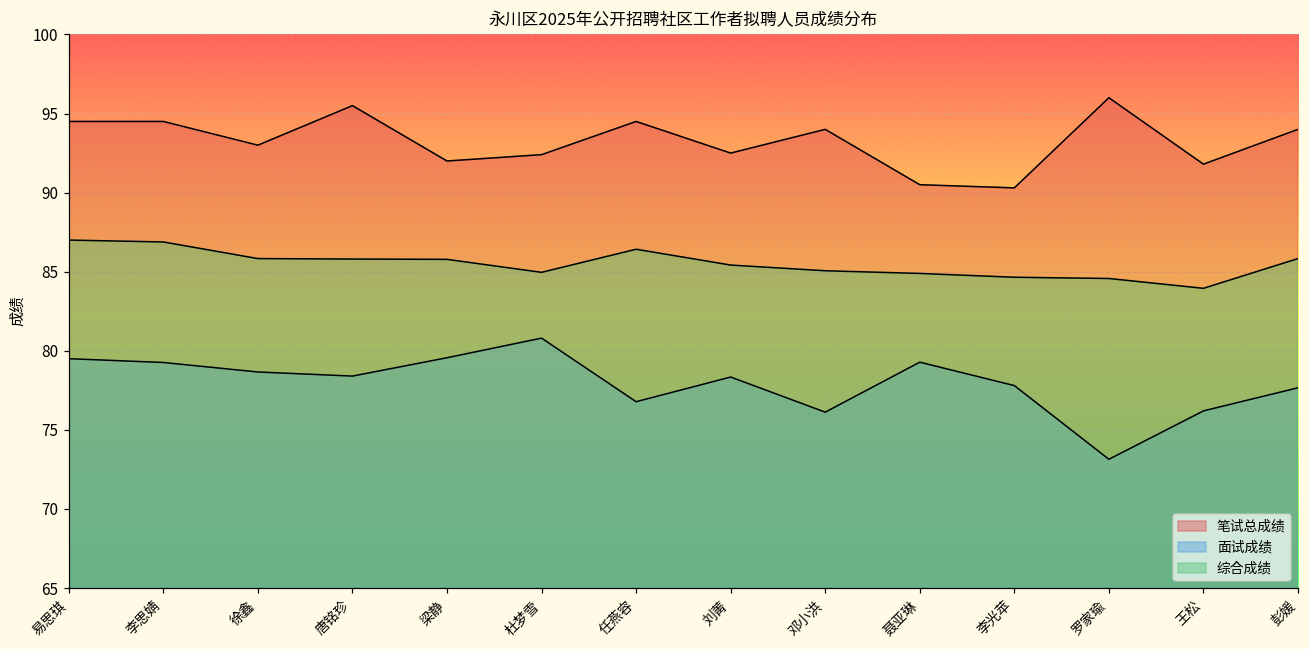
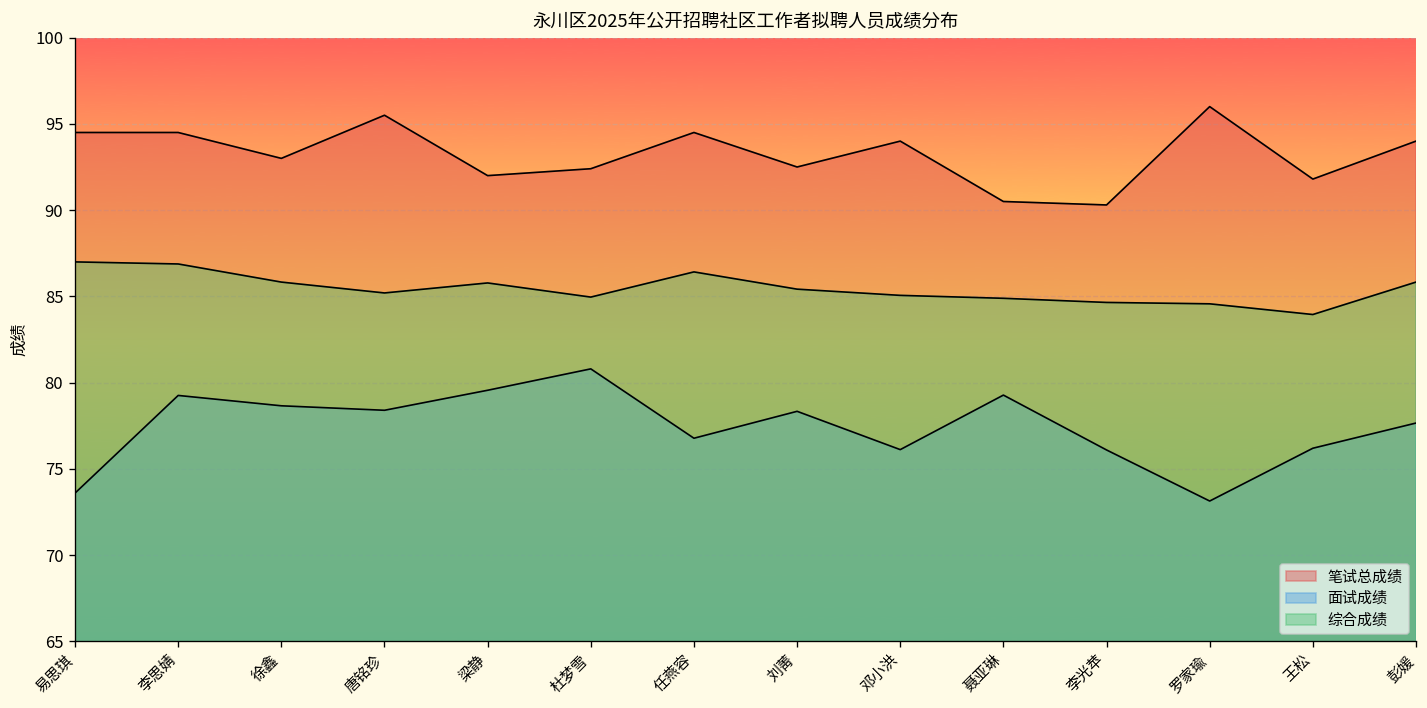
  {
    "笔试总成绩": {
      "易思琪": 94.5,
      "李思婧": 94.5,
      "徐鑫": 93.0,
      "唐铭珍": 95.5,
      "梁静": 92.0,
      "杜梦雪": 92.4,
      "任燕容": 94.5,
      "刘菁": 92.5,
      "邓小洪": 94.0,
      "聂亚琳": 90.5,
      "李光苹": 90.3,
      "罗家瑜": 96.0,
      "王松": 91.8,
      "彭媛": 94.0
    },
    "面试成绩": {
-     "易思琪": 79.5,
+     "易思琪": 73.6,
      "李思婧": 79.3,
      "徐鑫": 78.7,
      "唐铭珍": 78.4,
      "梁静": 79.6,
      "杜梦雪": 80.8,
      "任燕容": 76.8,
      "刘菁": 78.3,
      "邓小洪": 76.1,
      "聂亚琳": 79.3,
-     "李光苹": 77.8,
+     "李光苹": 76.1,
      "罗家瑜": 73.1,
      "王松": 76.2,
      "彭媛": 77.7
    },
    "综合成绩": {
      "易思琪": 87.0,
      "李思婧": 86.9,
      "徐鑫": 85.8,
-     "唐铭珍": 85.8,
+     "唐铭珍": 85.2,
      "梁静": 85.8,
      "杜梦雪": 85.0,
      "任燕容": 86.4,
      "刘菁": 85.4,
      "邓小洪": 85.1,
      "聂亚琳": 84.9,
      "李光苹": 84.7,
      "罗家瑜": 84.6,
      "王松": 84.0,
      "彭媛": 85.8
    }
  }
